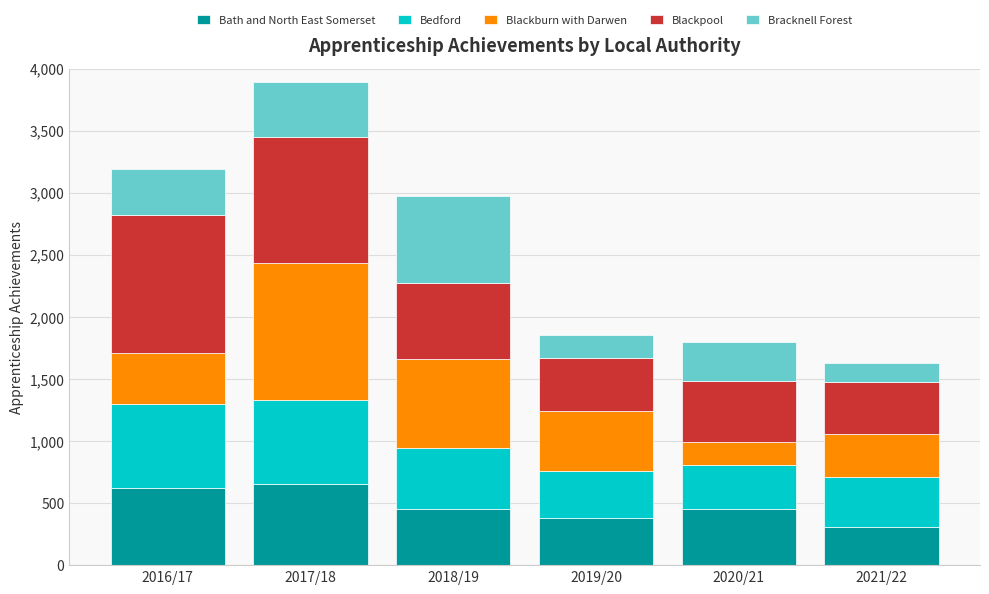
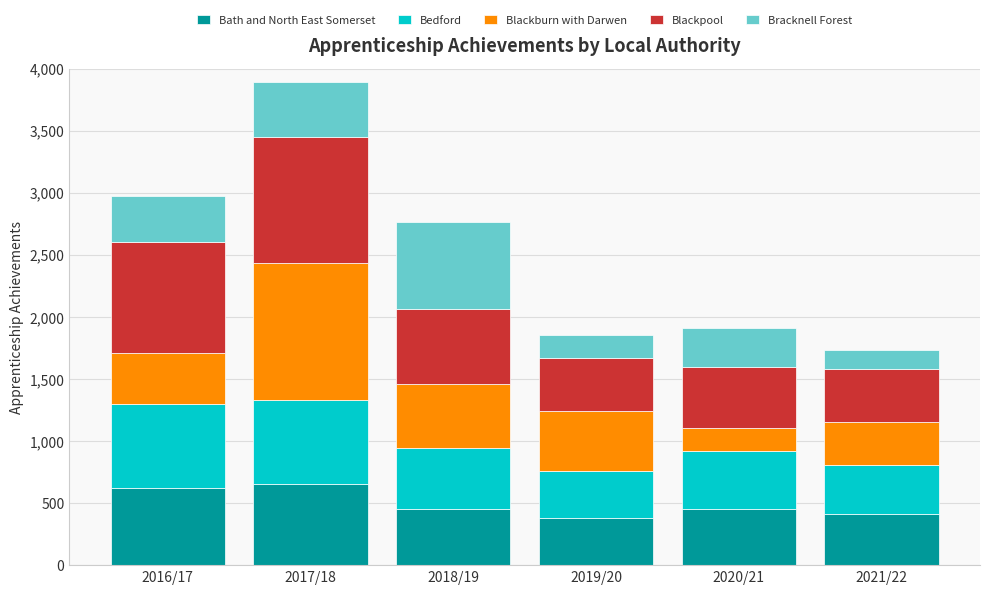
  {
    "Bath and North East Somerset": {
      "2016/17": "620",
      "2017/18": "650",
      "2018/19": "450",
      "2019/20": "380",
      "2020/21": "450",
-     "2021/22": "310"
+     "2021/22": "410"
    },
    "Bedford": {
      "2016/17": "680",
      "2017/18": "680",
      "2018/19": "490",
      "2019/20": "380",
-     "2020/21": "360",
+     "2020/21": "470",
      "2021/22": "400"
    },
    "Blackburn with Darwen": {
      "2016/17": "410",
      "2017/18": "1,100",
-     "2018/19": "720",
+     "2018/19": "520",
      "2019/20": "480",
      "2020/21": "180",
      "2021/22": "350"
    },
    "Blackpool": {
-     "2016/17": "1,110",
+     "2016/17": "890",
      "2017/18": "1,020",
      "2018/19": "610",
      "2019/20": "430",
      "2020/21": "490",
      "2021/22": "420"
    },
    "Bracknell Forest": {
      "2016/17": "380",
      "2017/18": "440",
      "2018/19": "700",
      "2019/20": "190",
      "2020/21": "320",
      "2021/22": "160"
    }
  }
